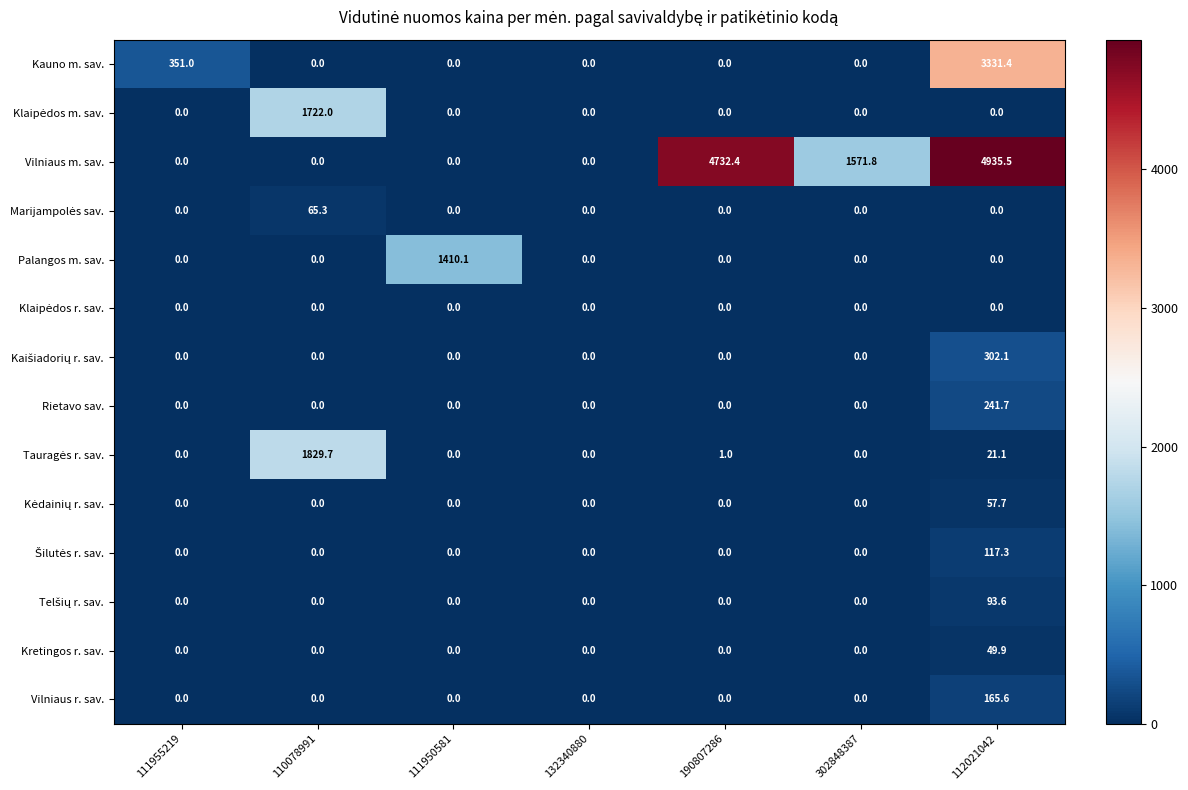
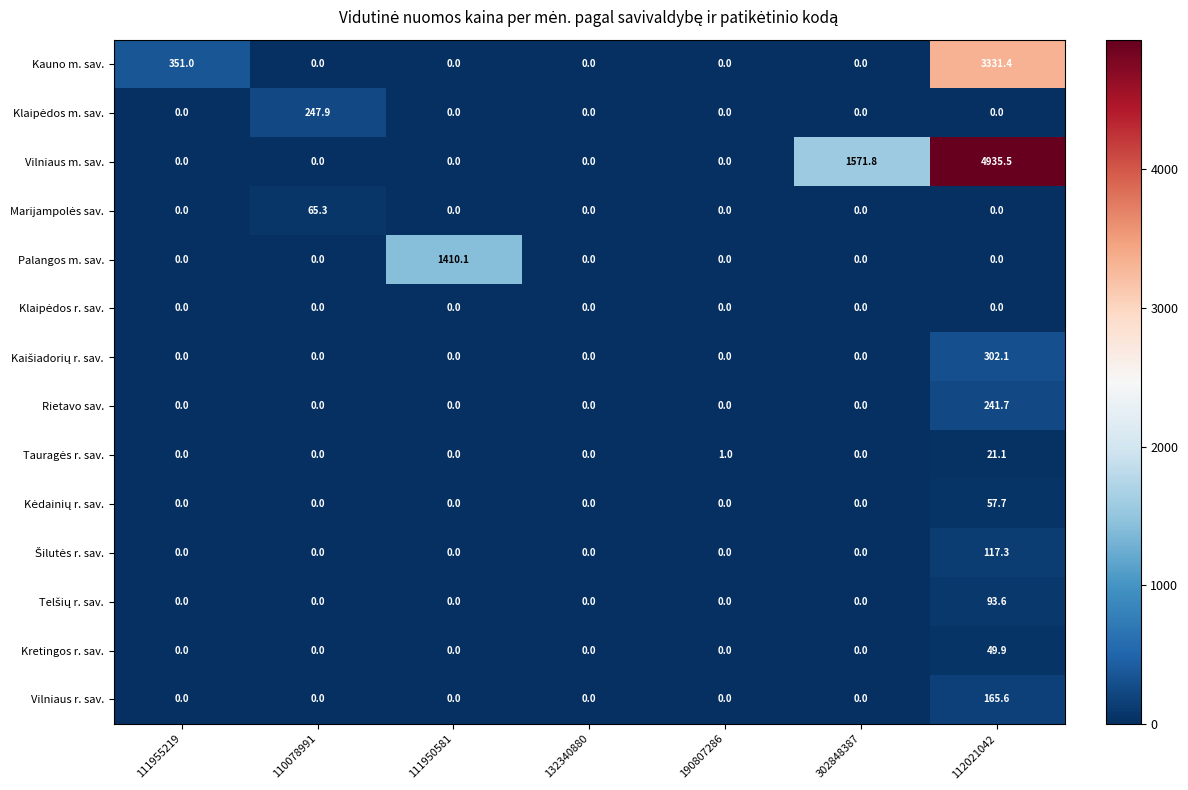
  {
    "Kauno m. sav.": {
      "111955219": 351.0,
      "110078991": 0.0,
      "111950581": 0.0,
      "132340880": 0.0,
      "190807286": 0.0,
      "302848387": 0.0,
      "112021042": 3331.4
    },
    "Klaipėdos m. sav.": {
      "111955219": 0.0,
-     "110078991": 1722.0,
+     "110078991": 247.9,
      "111950581": 0.0,
      "132340880": 0.0,
      "190807286": 0.0,
      "302848387": 0.0,
      "112021042": 0.0
    },
    "Vilniaus m. sav.": {
      "111955219": 0.0,
      "110078991": 0.0,
      "111950581": 0.0,
      "132340880": 0.0,
-     "190807286": 4732.4,
+     "190807286": 0.0,
      "302848387": 1571.8,
      "112021042": 4935.5
    },
    "Marijampolės sav.": {
      "111955219": 0.0,
      "110078991": 65.3,
      "111950581": 0.0,
      "132340880": 0.0,
      "190807286": 0.0,
      "302848387": 0.0,
      "112021042": 0.0
    },
    "Palangos m. sav.": {
      "111955219": 0.0,
      "110078991": 0.0,
      "111950581": 1410.1,
      "132340880": 0.0,
      "190807286": 0.0,
      "302848387": 0.0,
      "112021042": 0.0
    },
    "Klaipėdos r. sav.": {
      "111955219": 0.0,
      "110078991": 0.0,
      "111950581": 0.0,
      "132340880": 0.0,
      "190807286": 0.0,
      "302848387": 0.0,
      "112021042": 0.0
    },
    "Kaišiadorių r. sav.": {
      "111955219": 0.0,
      "110078991": 0.0,
      "111950581": 0.0,
      "132340880": 0.0,
      "190807286": 0.0,
      "302848387": 0.0,
      "112021042": 302.1
    },
    "Rietavo sav.": {
      "111955219": 0.0,
      "110078991": 0.0,
      "111950581": 0.0,
      "132340880": 0.0,
      "190807286": 0.0,
      "302848387": 0.0,
      "112021042": 241.7
    },
    "Tauragės r. sav.": {
      "111955219": 0.0,
-     "110078991": 1829.7,
+     "110078991": 0.0,
      "111950581": 0.0,
      "132340880": 0.0,
      "190807286": 1.0,
      "302848387": 0.0,
      "112021042": 21.1
    },
    "Kėdainių r. sav.": {
      "111955219": 0.0,
      "110078991": 0.0,
      "111950581": 0.0,
      "132340880": 0.0,
      "190807286": 0.0,
      "302848387": 0.0,
      "112021042": 57.7
    },
    "Šilutės r. sav.": {
      "111955219": 0.0,
      "110078991": 0.0,
      "111950581": 0.0,
      "132340880": 0.0,
      "190807286": 0.0,
      "302848387": 0.0,
      "112021042": 117.3
    },
    "Telšių r. sav.": {
      "111955219": 0.0,
      "110078991": 0.0,
      "111950581": 0.0,
      "132340880": 0.0,
      "190807286": 0.0,
      "302848387": 0.0,
      "112021042": 93.6
    },
    "Kretingos r. sav.": {
      "111955219": 0.0,
      "110078991": 0.0,
      "111950581": 0.0,
      "132340880": 0.0,
      "190807286": 0.0,
      "302848387": 0.0,
      "112021042": 49.9
    },
    "Vilniaus r. sav.": {
      "111955219": 0.0,
      "110078991": 0.0,
      "111950581": 0.0,
      "132340880": 0.0,
      "190807286": 0.0,
      "302848387": 0.0,
      "112021042": 165.6
    }
  }
